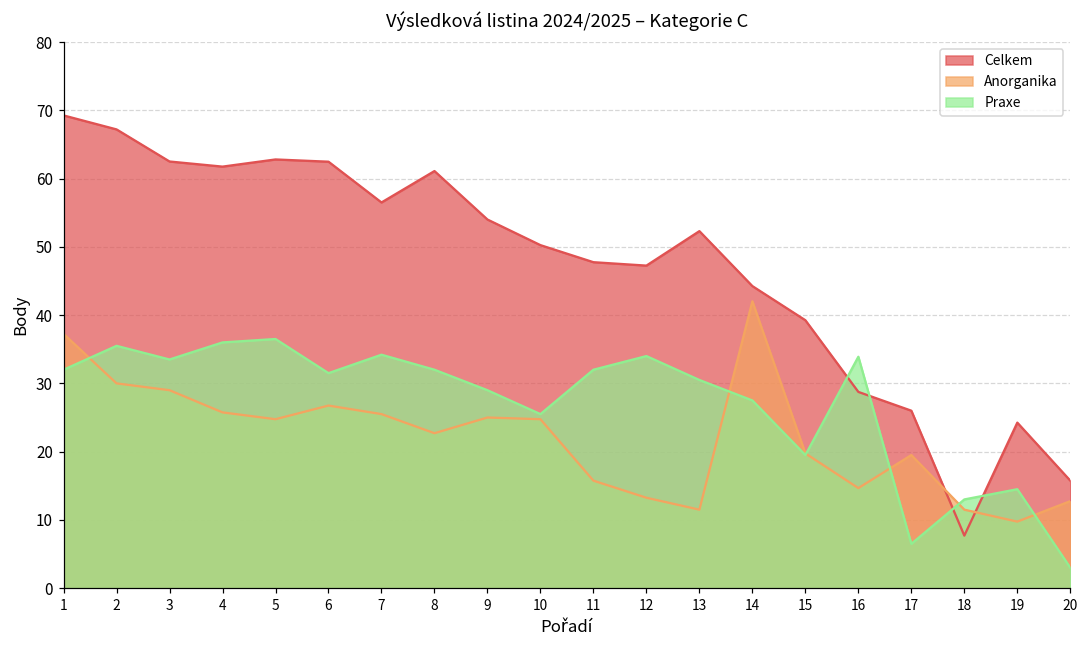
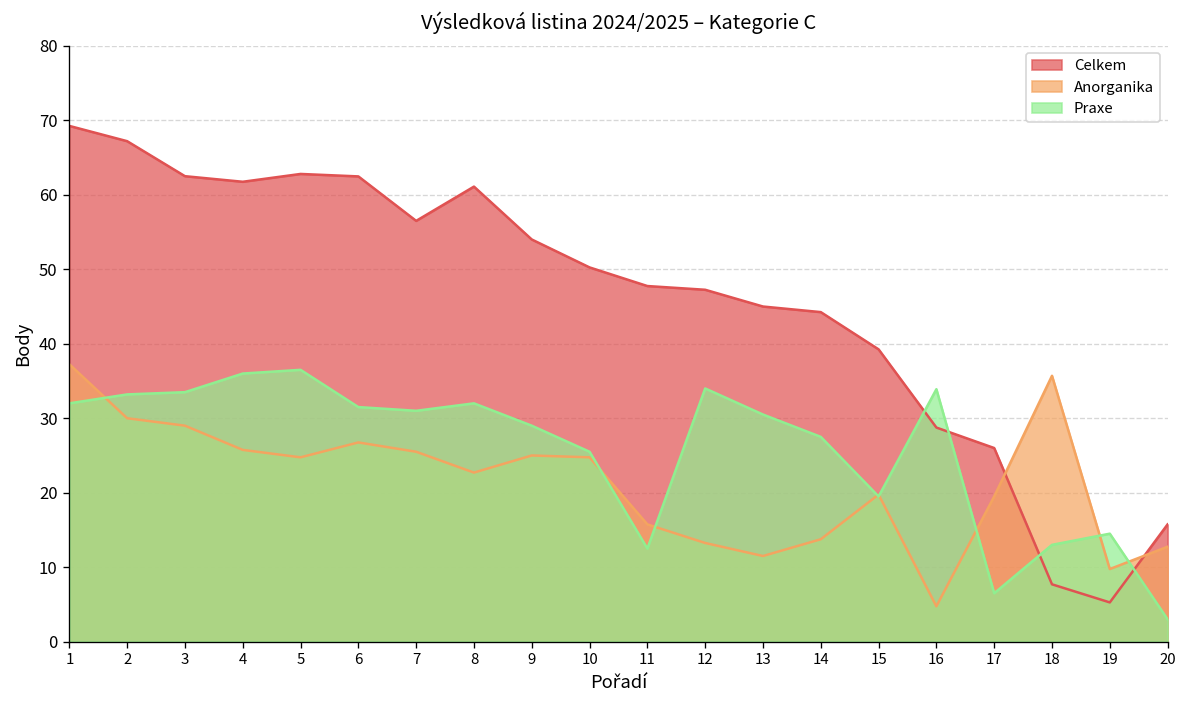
  {
    "Celkem": {
      "1": 69,
      "2": 67,
      "3": 63,
      "4": 62,
      "5": 63,
      "6": 62,
      "7": 57,
      "8": 61,
      "9": 54,
      "10": 50,
      "11": 48,
      "12": 47,
-     "13": 52,
+     "13": 45,
      "14": 44,
      "15": 39,
      "16": 29,
      "17": 26,
      "18": 8,
-     "19": 24,
+     "19": 5,
      "20": 16
    },
    "Anorganika": {
      "1": 37,
      "2": 30,
      "3": 29,
      "4": 26,
      "5": 25,
      "6": 27,
      "7": 26,
      "8": 23,
      "9": 25,
      "10": 25,
      "11": 16,
      "12": 13,
      "13": 12,
-     "14": 42,
-     "16": 15,
+     "14": 14,
+     "16": 5,
      "17": 20,
-     "18": 12,
+     "18": 36,
      "19": 10,
      "20": 13
    },
    "Praxe": {
      "1": 32,
-     "2": 36,
+     "2": 33,
      "3": 34,
      "4": 36,
      "5": 37,
      "6": 32,
-     "7": 34,
+     "7": 31,
      "8": 32,
      "9": 29,
      "10": 26,
-     "11": 32,
+     "11": 13,
      "12": 34,
      "13": 31,
      "14": 28,
      "16": 34,
      "17": 7,
      "18": 13,
      "19": 15,
      "20": 3
    }
  }
